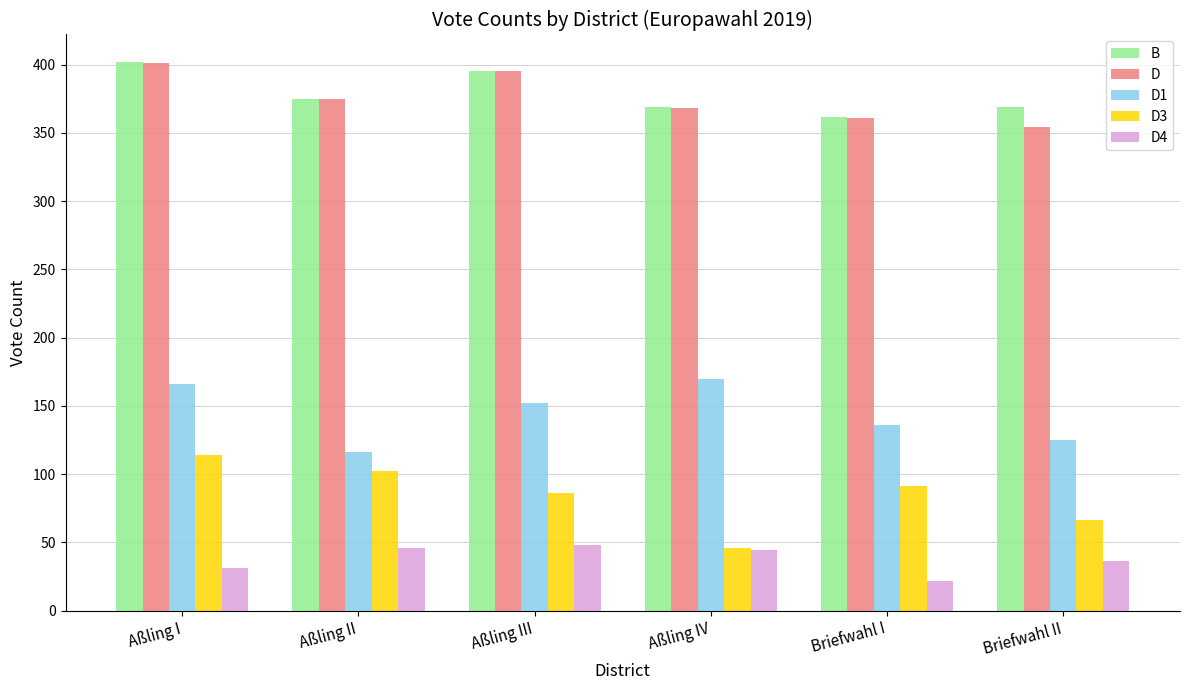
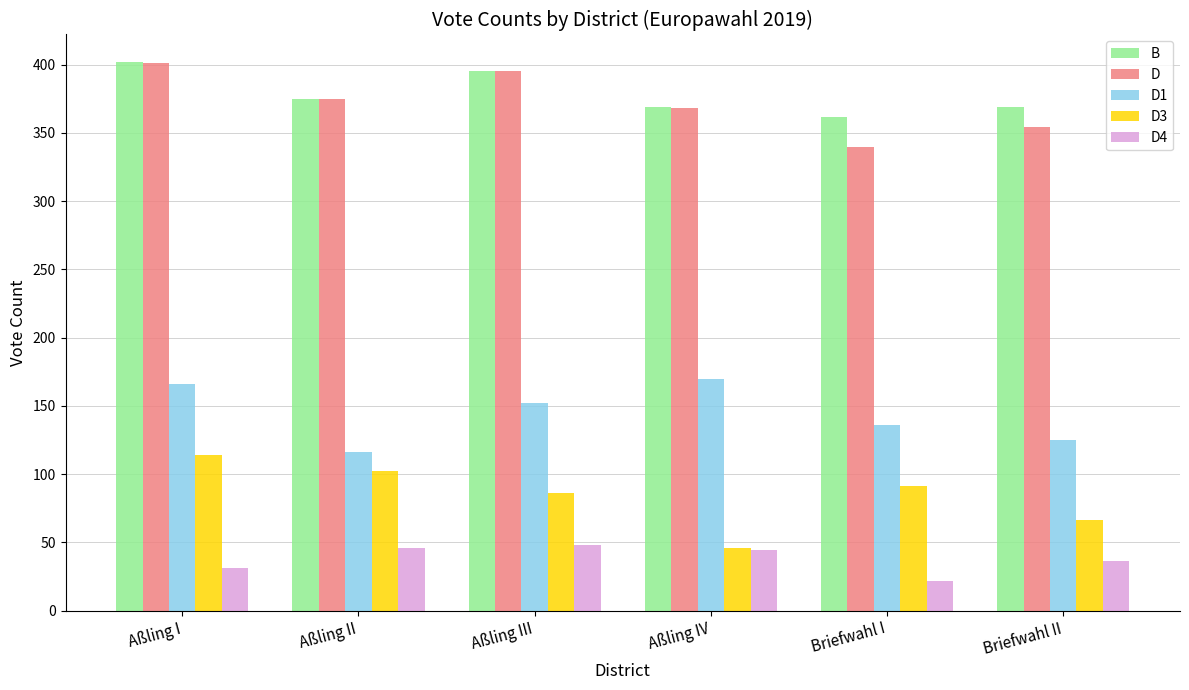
  {
    "B": {
      "Aßling I": 402,
      "Aßling II": 375,
      "Aßling III": 395,
      "Aßling IV": 369,
      "Briefwahl I": 362,
      "Briefwahl II": 369
    },
    "D": {
      "Aßling I": 401,
      "Aßling II": 375,
      "Aßling III": 395,
      "Aßling IV": 368,
-     "Briefwahl I": 361,
+     "Briefwahl I": 340,
      "Briefwahl II": 354
    },
    "D1": {
      "Aßling I": 166,
      "Aßling II": 116,
      "Aßling III": 152,
      "Aßling IV": 170,
      "Briefwahl I": 136,
      "Briefwahl II": 125
    },
    "D3": {
      "Aßling I": 114,
      "Aßling II": 102,
      "Aßling III": 86,
      "Aßling IV": 46,
      "Briefwahl I": 91,
      "Briefwahl II": 66
    },
    "D4": {
      "Aßling I": 31,
      "Aßling II": 46,
      "Aßling III": 48,
      "Aßling IV": 44,
      "Briefwahl I": 22,
      "Briefwahl II": 36
    }
  }
